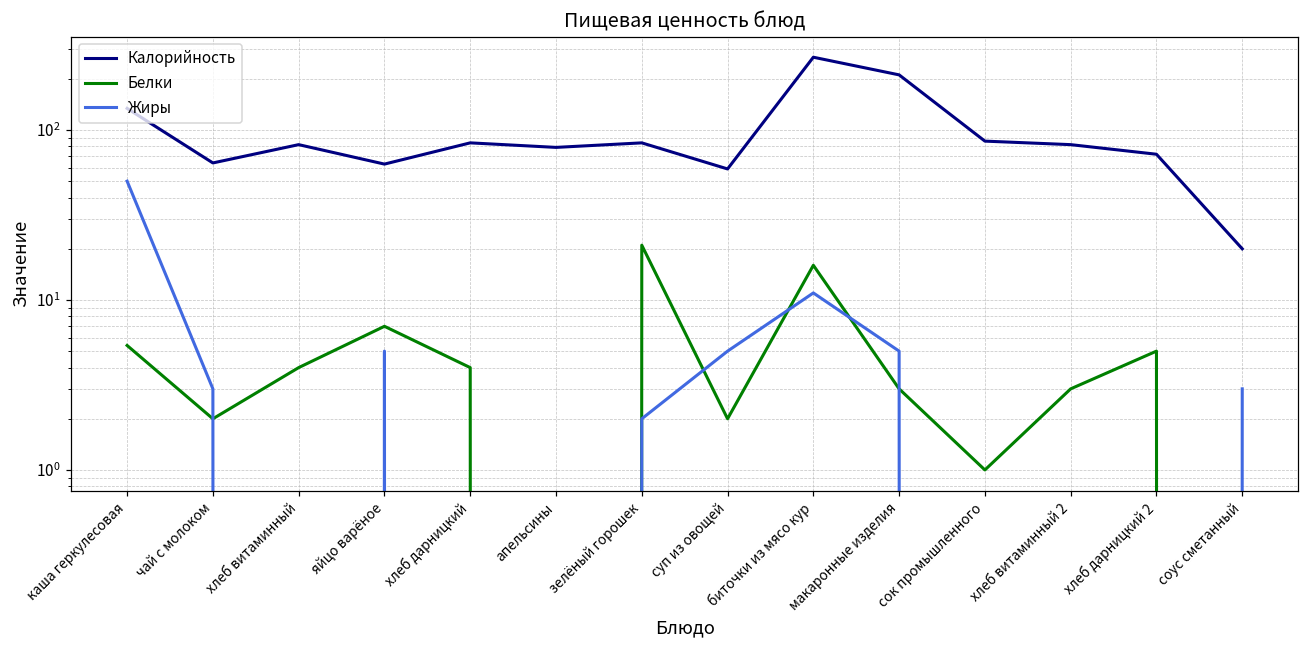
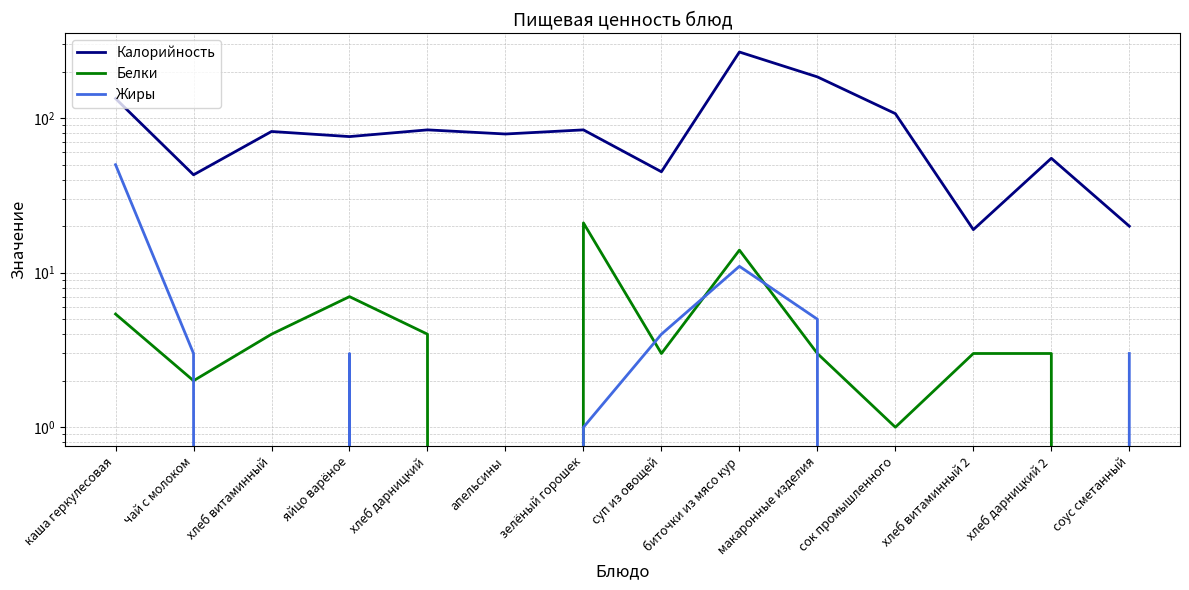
  {
    "Калорийность": {
-     "чай с молоком": 64,
+     "чай с молоком": 43,
      "хлеб витаминный": 80,
-     "яйцо варёное": 63,
+     "яйцо варёное": 80,
      "хлеб дарницкий": 80,
      "апельсины": 80,
      "зелёный горошек": 80,
-     "суп из овощей": 59,
+     "суп из овощей": 45,
      "биточки из мясо кур": 270,
-     "макаронные изделия": 210,
-     "сок промышленного": 90,
-     "хлеб витаминный 2": 80,
-     "хлеб дарницкий 2": 70,
+     "макаронные изделия": 190,
+     "сок промышленного": 110,
+     "хлеб витаминный 2": 19,
+     "хлеб дарницкий 2": 55,
      "соус сметанный": 20
    },
    "Белки": {
      "каша геркулесовая": 5.4,
      "чай с молоком": 2,
      "хлеб витаминный": 4,
      "яйцо варёное": 7,
      "хлеб дарницкий": 4,
      "зелёный горошек": 21,
-     "суп из овощей": 2,
-     "биточки из мясо кур": 16,
+     "суп из овощей": 3,
+     "биточки из мясо кур": 14,
      "макаронные изделия": 3,
      "сок промышленного": 1,
      "хлеб витаминный 2": 3,
-     "хлеб дарницкий 2": 5
+     "хлеб дарницкий 2": 3
    },
    "Жиры": {
      "каша геркулесовая": 50,
      "чай с молоком": 3,
-     "яйцо варёное": 5,
-     "зелёный горошек": 2,
-     "суп из овощей": 5,
+     "яйцо варёное": 3,
+     "зелёный горошек": 1,
+     "суп из овощей": 4,
      "биточки из мясо кур": 11,
      "макаронные изделия": 5,
      "соус сметанный": 3
    }
  }
